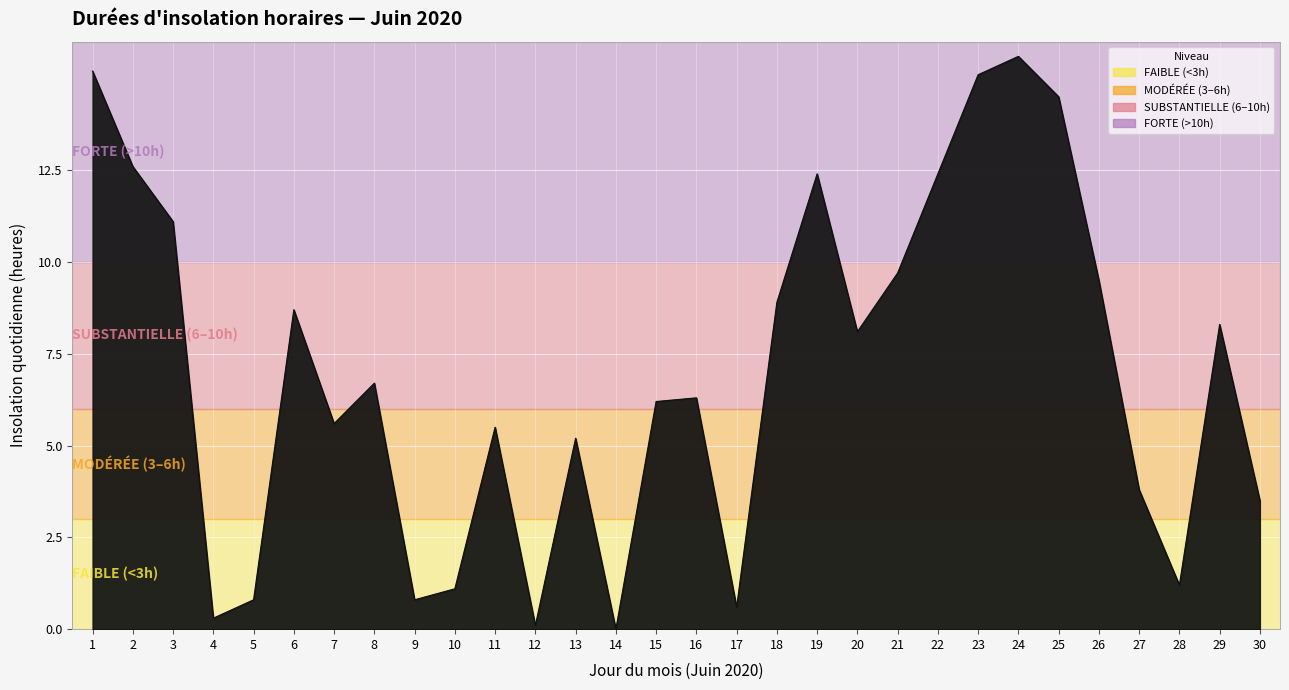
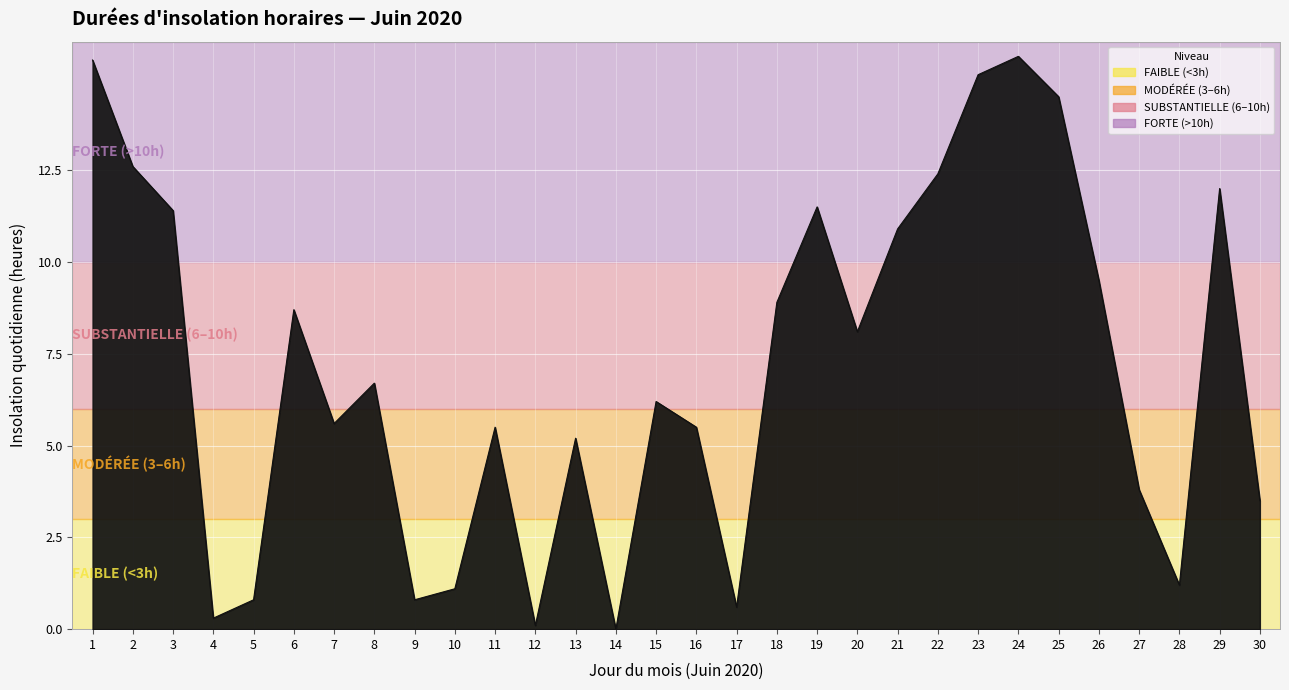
  {
-   "1": 15.2,
-   "3": 11.1,
+   "1": 15.5,
+   "3": 11.4,
    "4": 0.3,
    "5": 0.8,
    "6": 8.7,
    "7": 5.6,
    "8": 6.7,
    "9": 0.8,
    "10": 1.1,
    "11": 5.5,
    "12": 0.1,
    "13": 5.2,
    "14": 0.0,
    "15": 6.2,
-   "16": 6.3,
+   "16": 5.5,
    "17": 0.6,
    "18": 8.9,
-   "19": 12.4,
+   "19": 11.5,
    "20": 8.1,
-   "21": 9.7,
+   "21": 10.9,
    "22": 12.4,
    "23": 15.1,
    "24": 15.6,
    "25": 14.5,
    "26": 9.5,
    "27": 3.8,
    "28": 1.2,
-   "29": 8.3,
+   "29": 12.0,
    "30": 3.5
  }
